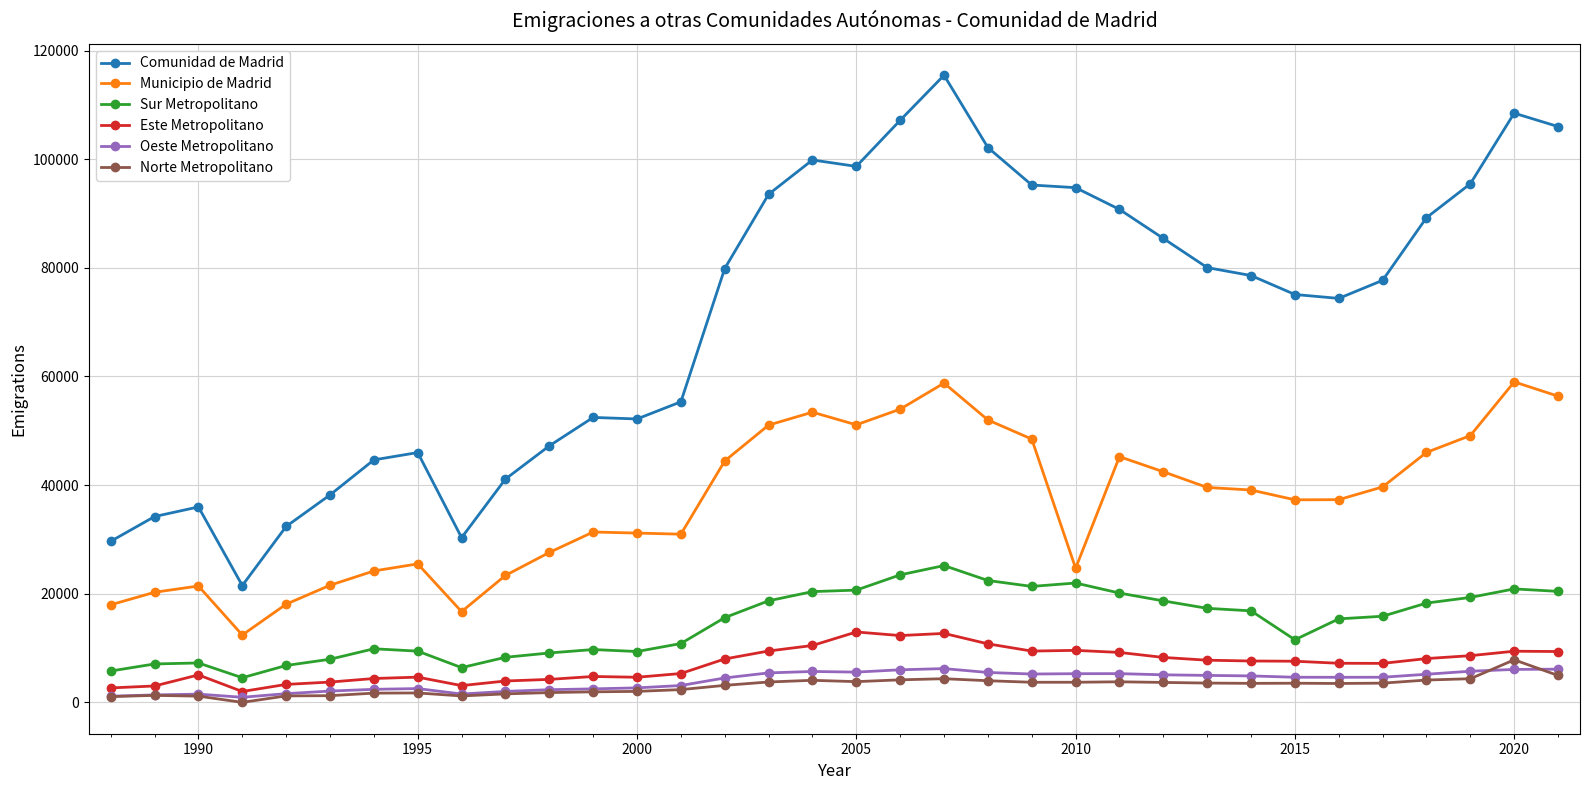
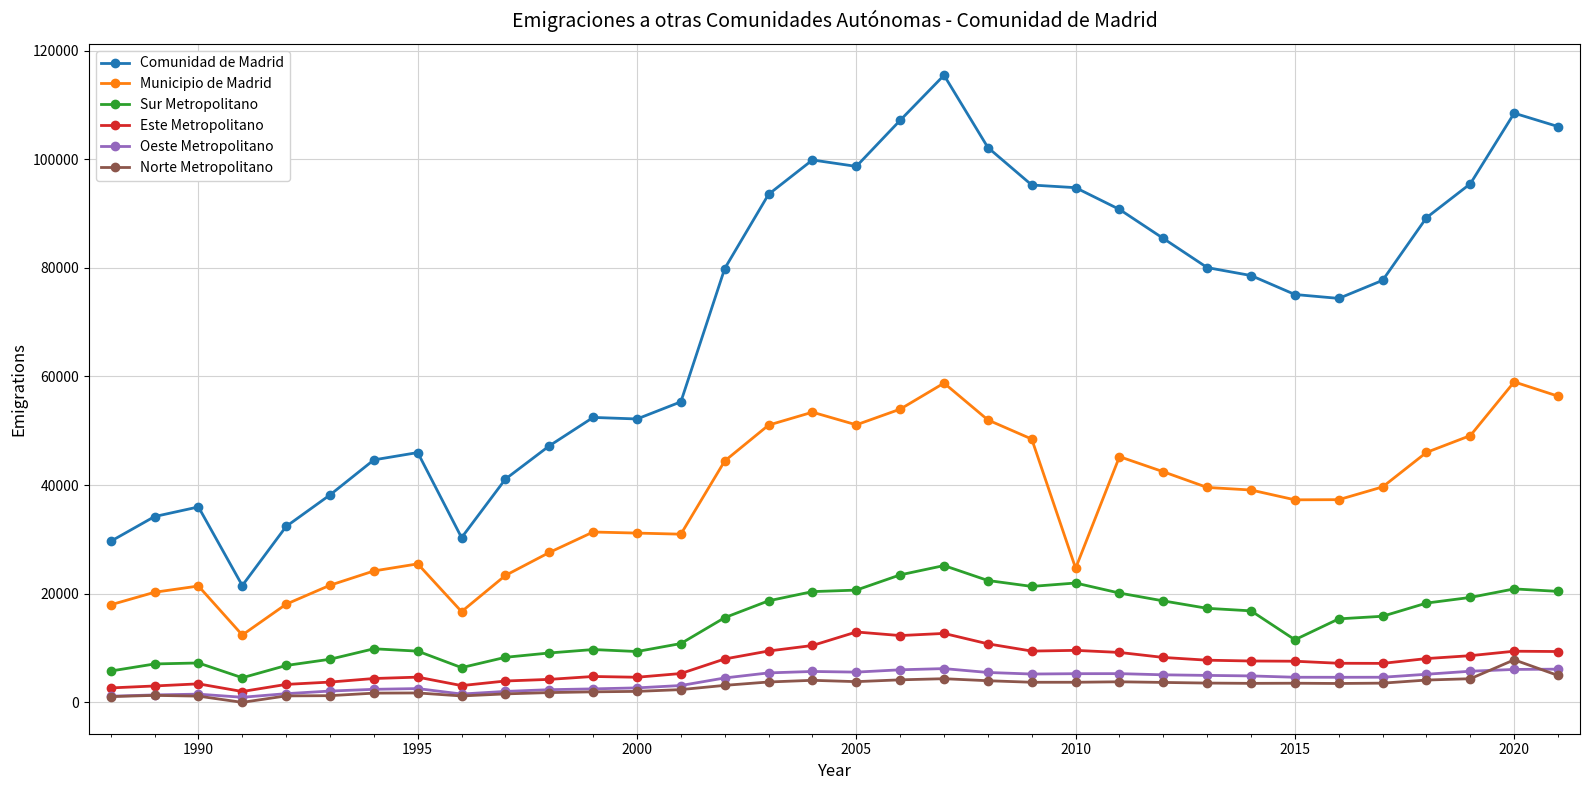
  {
    "Comunidad de Madrid": {
      "1990": 36000,
      "1995": 46000,
      "2000": 52000,
      "2005": 99000,
      "2010": 95000,
      "2015": 75000,
      "2020": 108000
    },
    "Municipio de Madrid": {
      "1990": 21000,
      "1995": 25000,
      "2000": 31000,
      "2005": 51000,
      "2010": 25000,
      "2015": 37000,
      "2020": 59000
    },
    "Sur Metropolitano": {
      "1990": 7000,
      "1995": 9000,
      "2000": 9000,
      "2005": 21000,
      "2010": 22000,
      "2015": 12000,
      "2020": 21000
    },
    "Este Metropolitano": {
-     "1990": 5000,
+     "1990": 3000,
      "1995": 5000,
      "2000": 5000,
      "2005": 13000,
      "2010": 10000,
      "2015": 8000,
      "2020": 9000
    },
    "Oeste Metropolitano": {
      "1995": 3000,
      "2000": 3000,
      "2005": 6000,
      "2010": 5000,
      "2015": 5000,
      "2020": 6000
    },
    "Norte Metropolitano": {
      "1995": 2000,
      "2000": 2000,
      "2005": 4000,
      "2010": 4000,
      "2015": 4000,
      "2020": 8000
    }
  }
